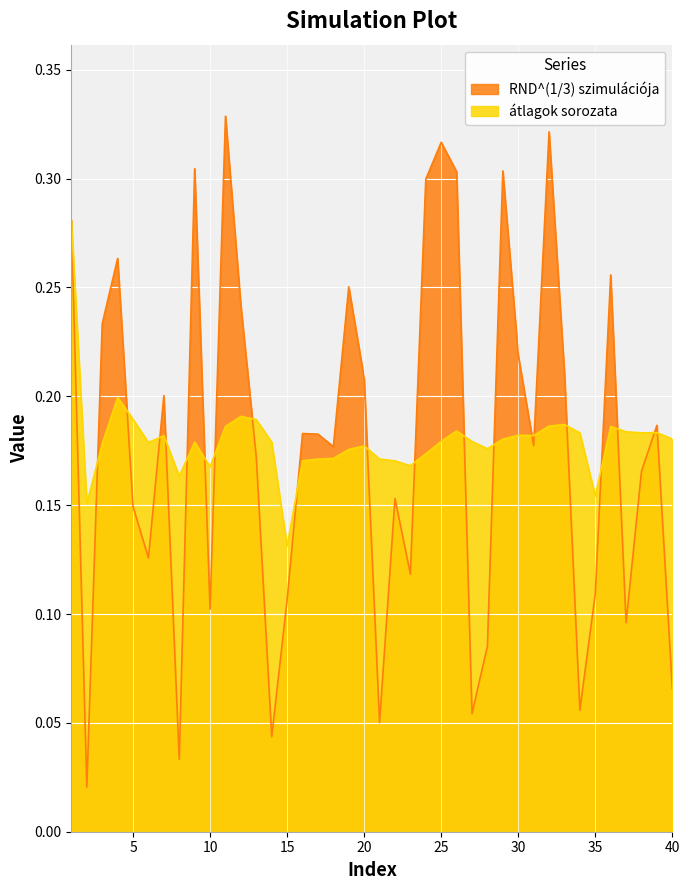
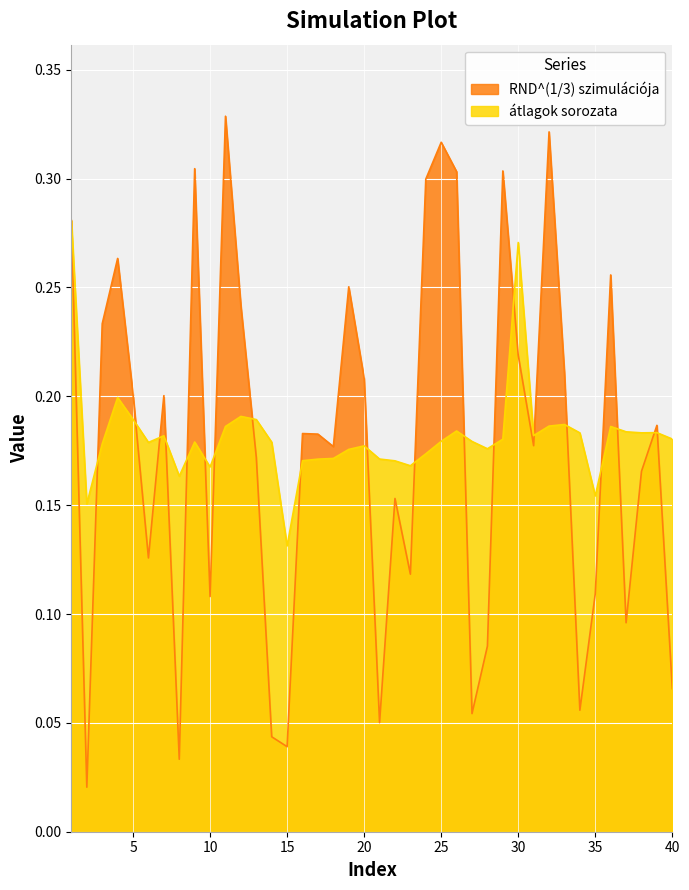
  {
    "RND^(1/3) szimulációja": {
-     "5": 0.149,
-     "10": 0.102,
-     "15": 0.106,
+     "5": 0.201,
+     "10": 0.108,
+     "15": 0.039,
      "20": 0.208,
      "25": 0.317,
      "30": 0.219,
      "35": 0.109,
      "40": 0.066
    },
    "átlagok sorozata": {
      "5": 0.189,
      "10": 0.168,
      "15": 0.131,
      "20": 0.177,
      "25": 0.179,
-     "30": 0.182,
+     "30": 0.271,
      "35": 0.154,
      "40": 0.180
    }
  }
